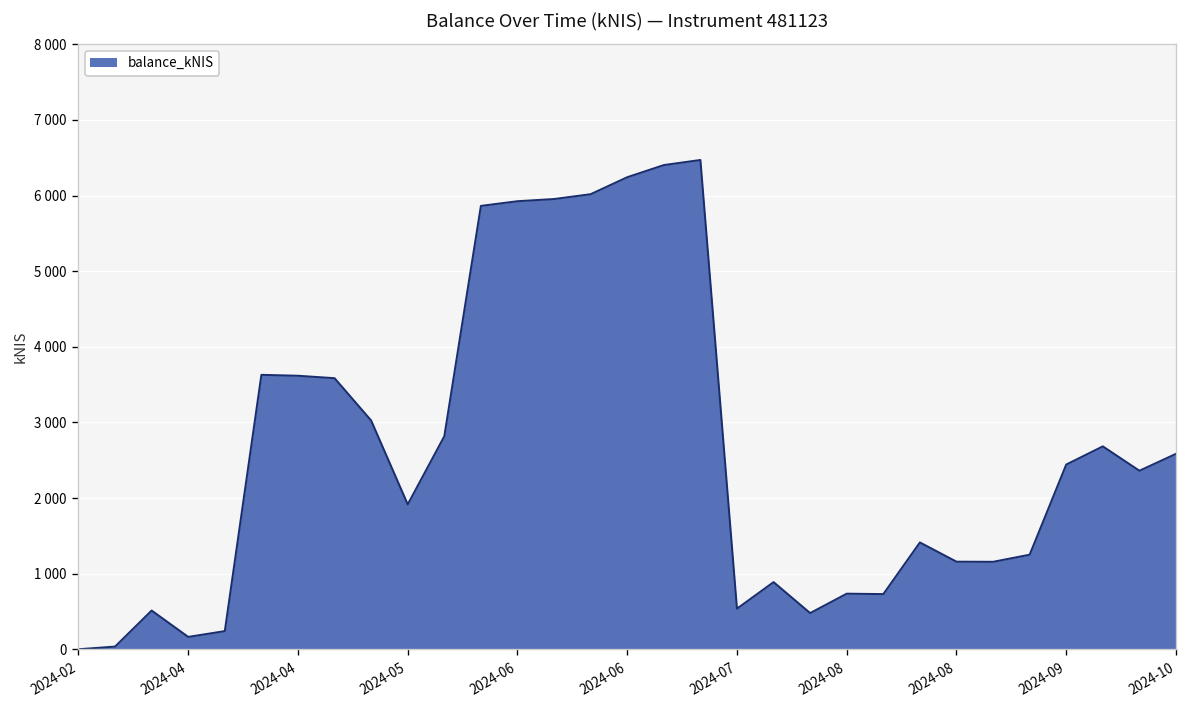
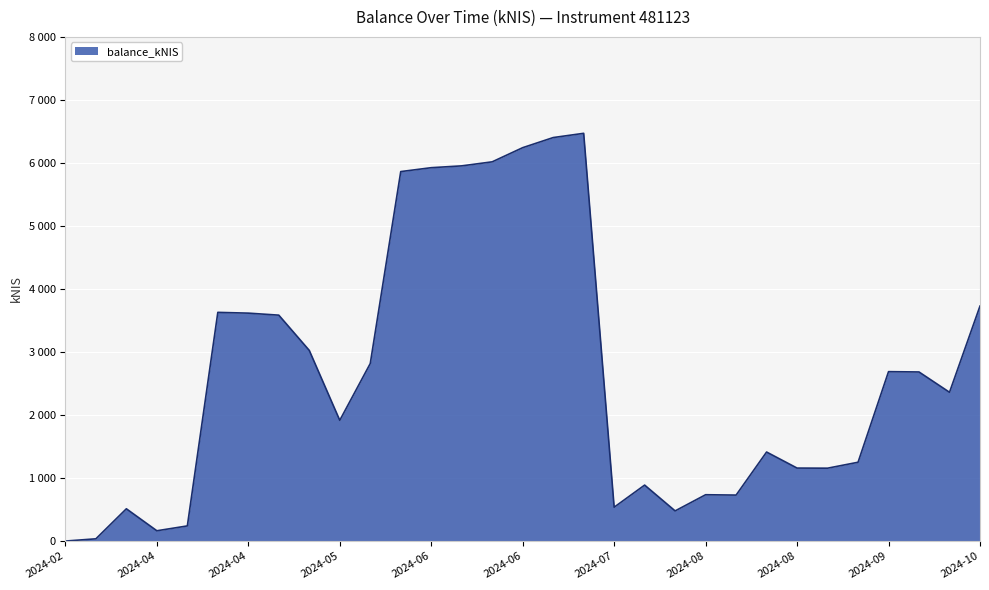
  {
    "2024-02": 0,
    "2024-05": 1900,
    "2024-07": 500,
-   "2024-09": 2400,
-   "2024-10": 2600
+   "2024-09": 2700,
+   "2024-10": 3700
  }
